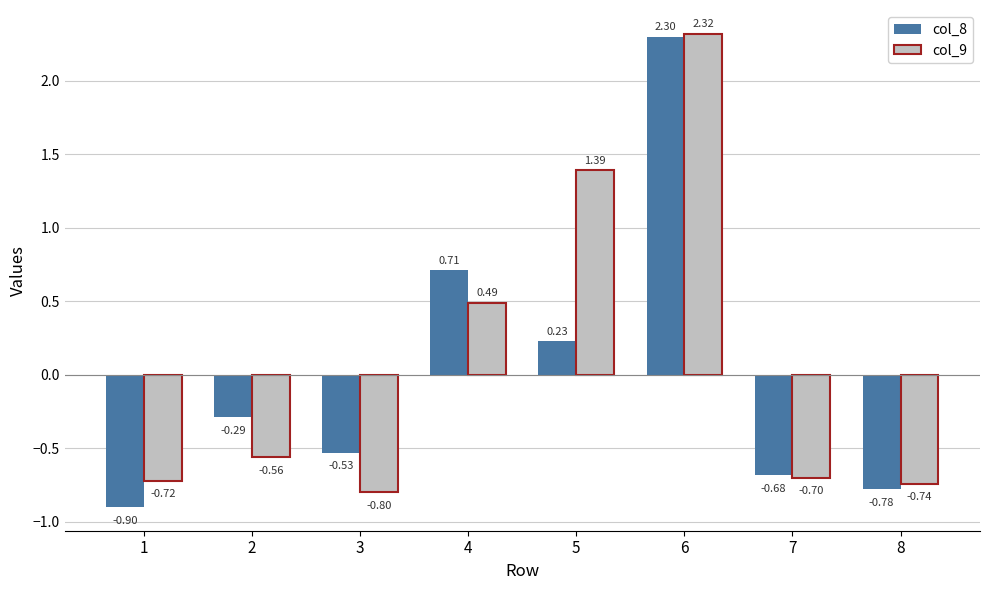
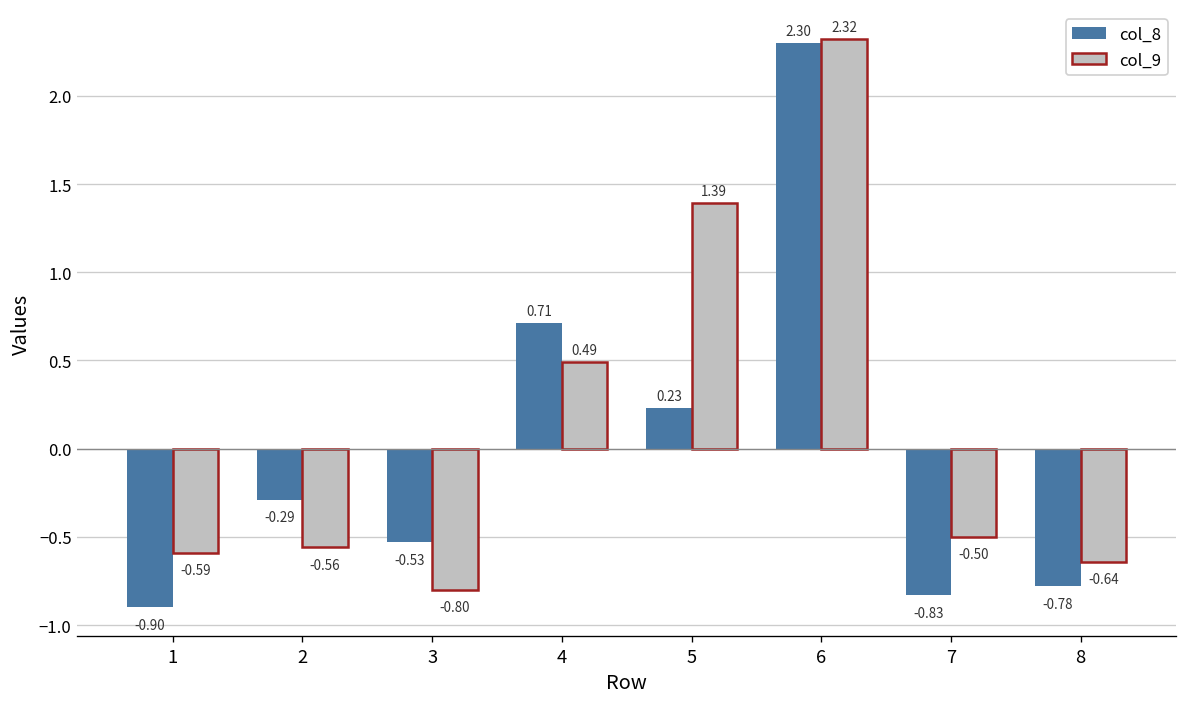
  {
    "col_8": {
      "1": -0.90,
      "2": -0.29,
      "3": -0.53,
      "4": 0.71,
      "5": 0.23,
      "6": 2.30,
-     "7": -0.68,
+     "7": -0.83,
      "8": -0.78
    },
    "col_9": {
-     "1": -0.72,
+     "1": -0.59,
      "2": -0.56,
      "3": -0.80,
      "4": 0.49,
      "5": 1.39,
      "6": 2.32,
-     "7": -0.70,
-     "8": -0.74
+     "7": -0.50,
+     "8": -0.64
    }
  }
